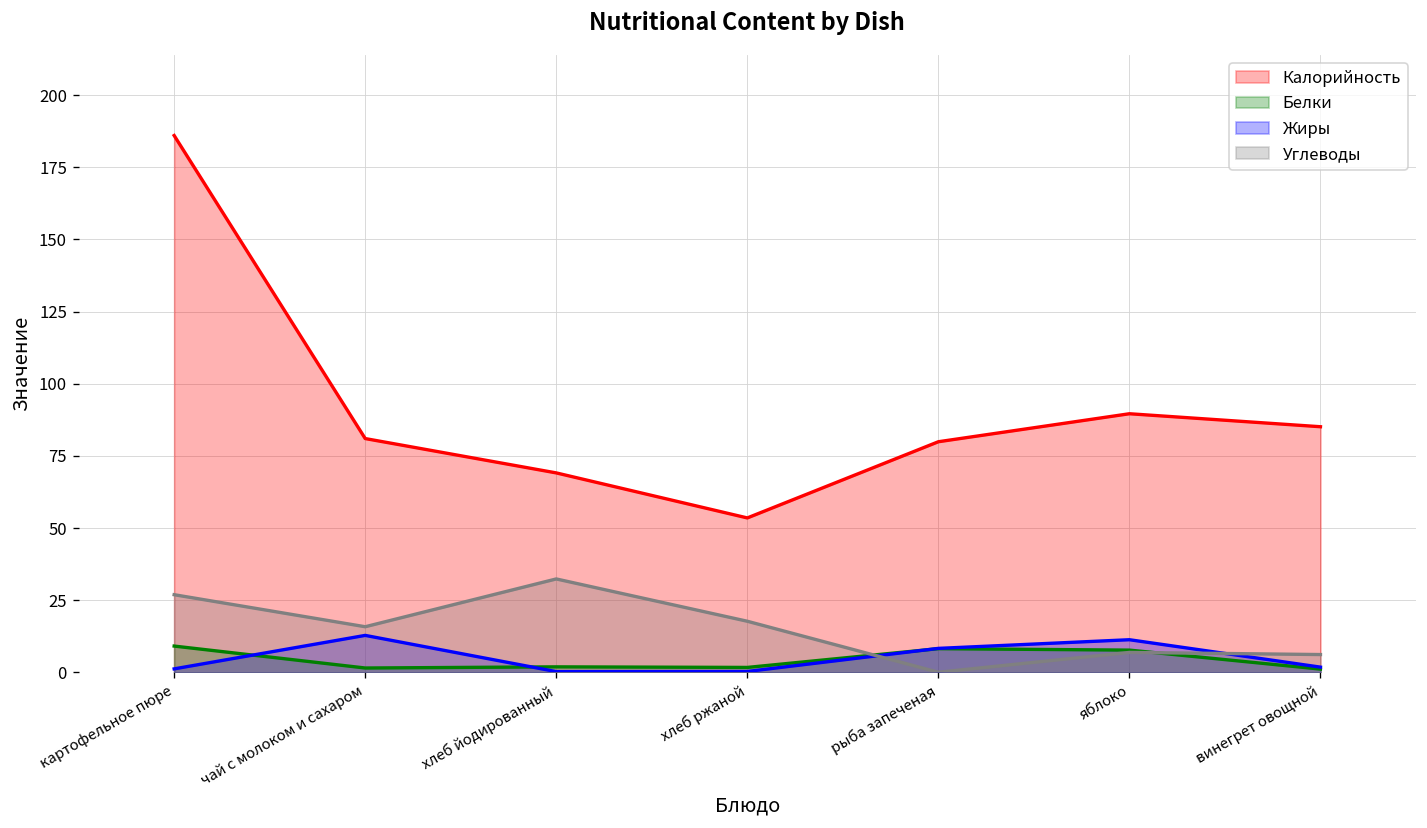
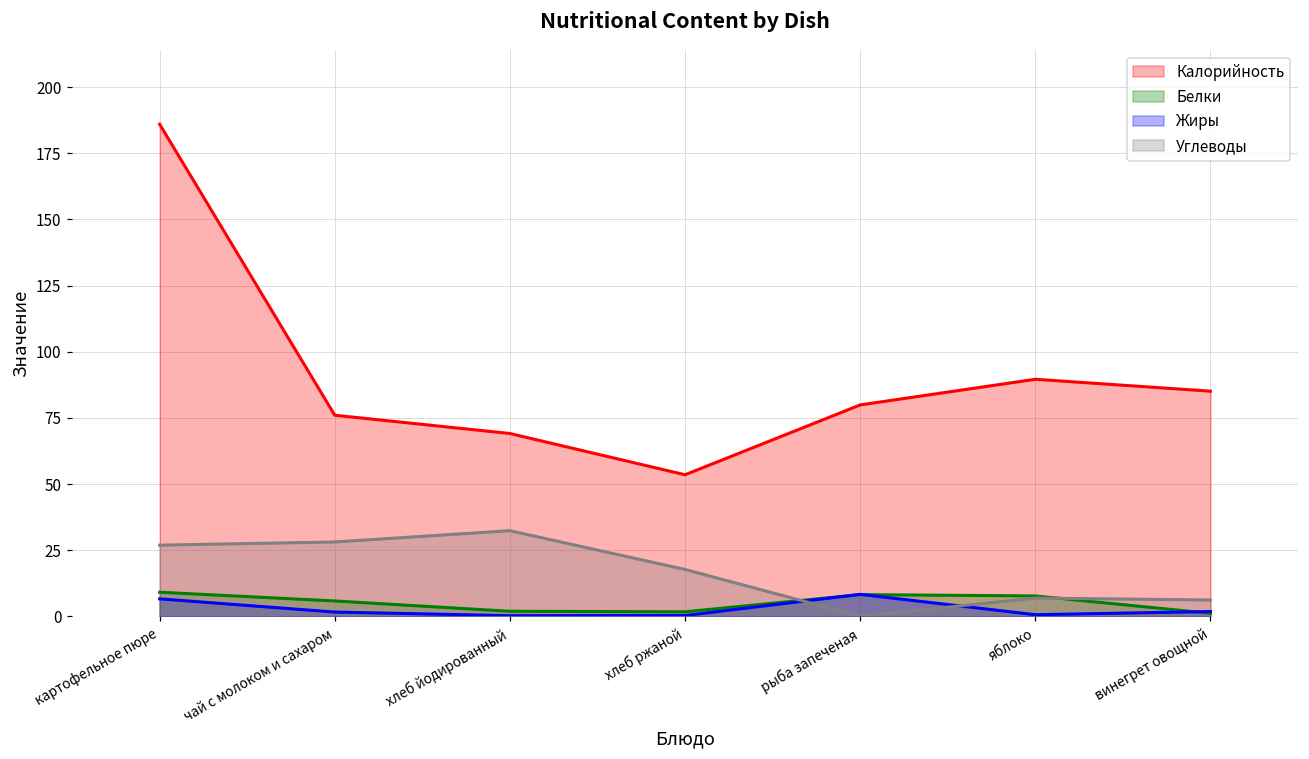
  {
    "Калорийность": {
      "картофельное пюре": 186,
-     "чай с молоком и сахаром": 81,
+     "чай с молоком и сахаром": 76,
      "хлеб йодированный": 69,
      "хлеб ржаной": 54,
      "рыба запеченая": 80,
      "яблоко": 90,
      "винегрет овощной": 85
    },
    "Белки": {
      "картофельное пюре": 9,
-     "чай с молоком и сахаром": 2,
+     "чай с молоком и сахаром": 6,
      "хлеб йодированный": 2,
      "хлеб ржаной": 2
    },
    "Жиры": {
-     "картофельное пюре": 1,
-     "чай с молоком и сахаром": 13,
+     "картофельное пюре": 7,
+     "чай с молоком и сахаром": 2,
      "хлеб йодированный": 0,
      "хлеб ржаной": 0,
-     "яблоко": 11
+     "яблоко": 1
    },
    "Углеводы": {
      "картофельное пюре": 27,
-     "чай с молоком и сахаром": 16,
+     "чай с молоком и сахаром": 28,
      "хлеб йодированный": 32,
      "хлеб ржаной": 18,
      "рыба запеченая": 0,
      "винегрет овощной": 6
    }
  }
